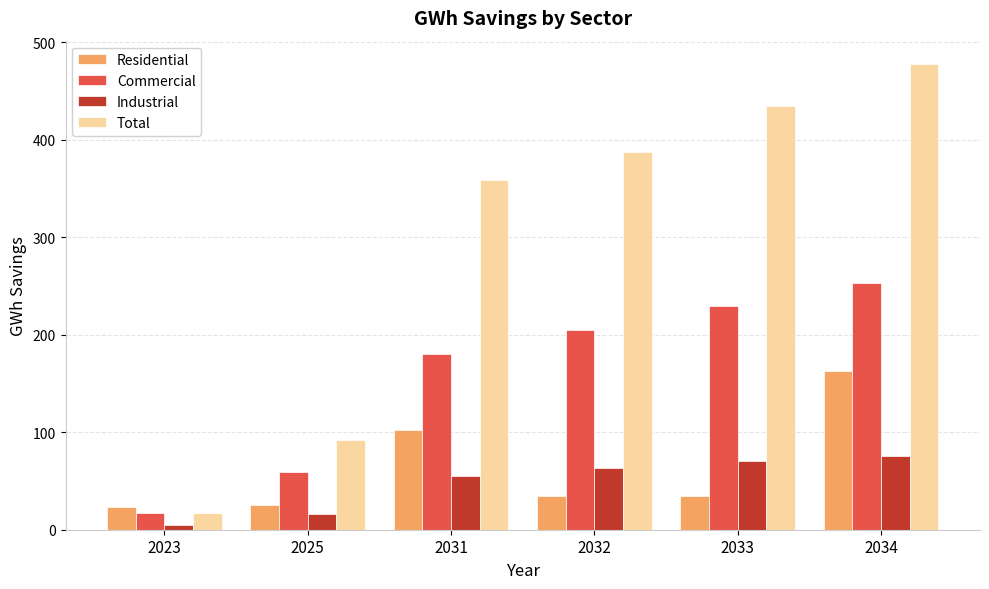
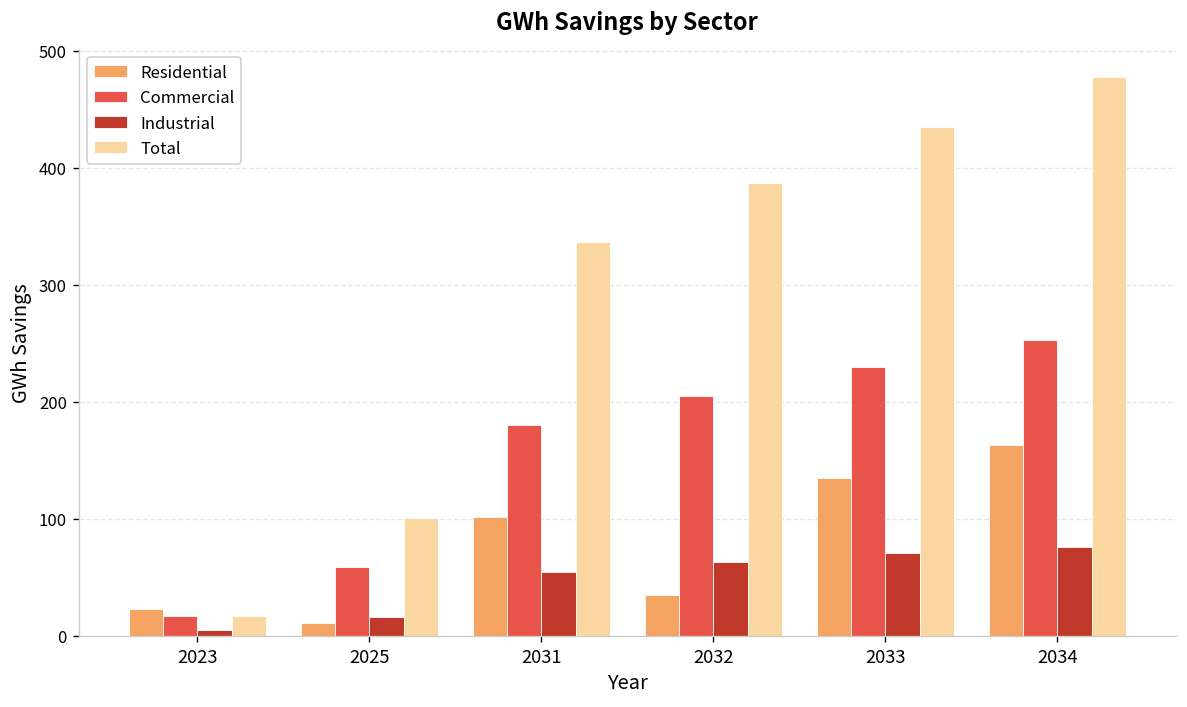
  {
    "Residential": {
      "2023": 20,
-     "2025": 30,
+     "2025": 10,
      "2031": 100,
      "2032": 40,
-     "2033": 30,
+     "2033": 130,
      "2034": 160
    },
    "Total": {
      "2023": 20,
-     "2025": 90,
-     "2031": 360,
+     "2025": 100,
+     "2031": 340,
      "2032": 390,
      "2033": 440,
      "2034": 480
    }
  }
